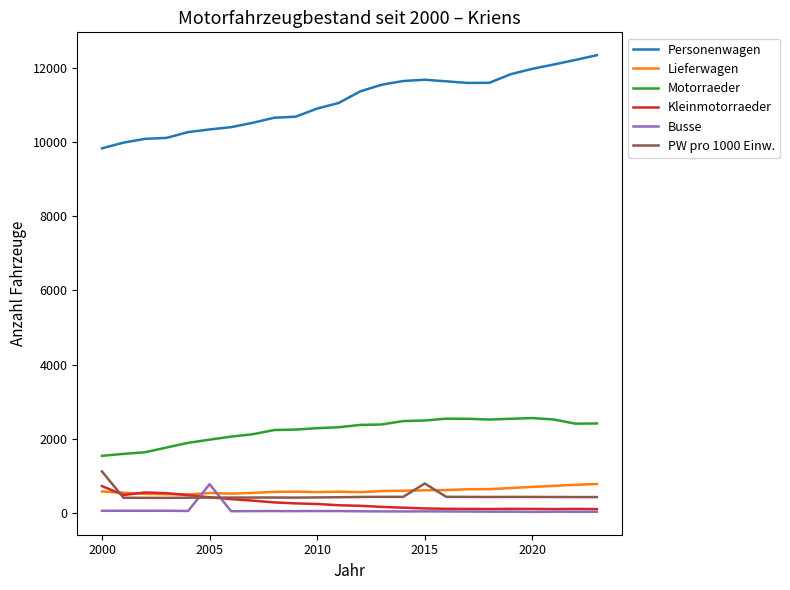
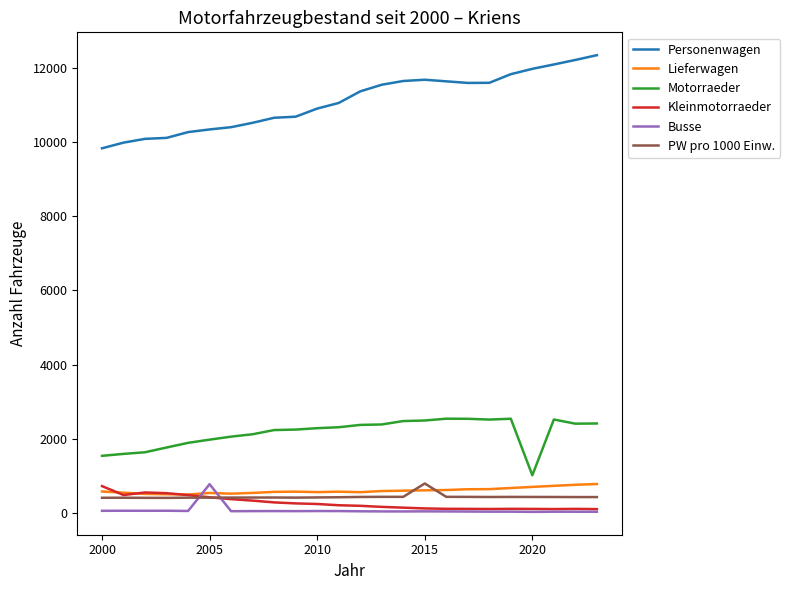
  {
    "Personenwagen": {
      "2000": 9800,
      "2005": 10300,
      "2010": 10900,
      "2015": 11700,
      "2020": 12000
    },
    "Lieferwagen": {
      "2000": 600,
      "2005": 500,
      "2010": 600,
      "2015": 600,
      "2020": 700
    },
    "Motorraeder": {
      "2000": 1500,
      "2005": 2000,
      "2010": 2300,
      "2015": 2500,
-     "2020": 2600
+     "2020": 1000
    },
    "Kleinmotorraeder": {
      "2000": 700,
      "2010": 200,
      "2015": 100,
      "2020": 100
    },
    "Busse": {
      "2000": 100,
      "2005": 800,
      "2010": 0,
      "2015": 0,
      "2020": 0
    },
    "PW pro 1000 Einw.": {
-     "2000": 1100,
+     "2000": 400,
      "2010": 400,
      "2015": 800,
      "2020": 400
    }
  }
